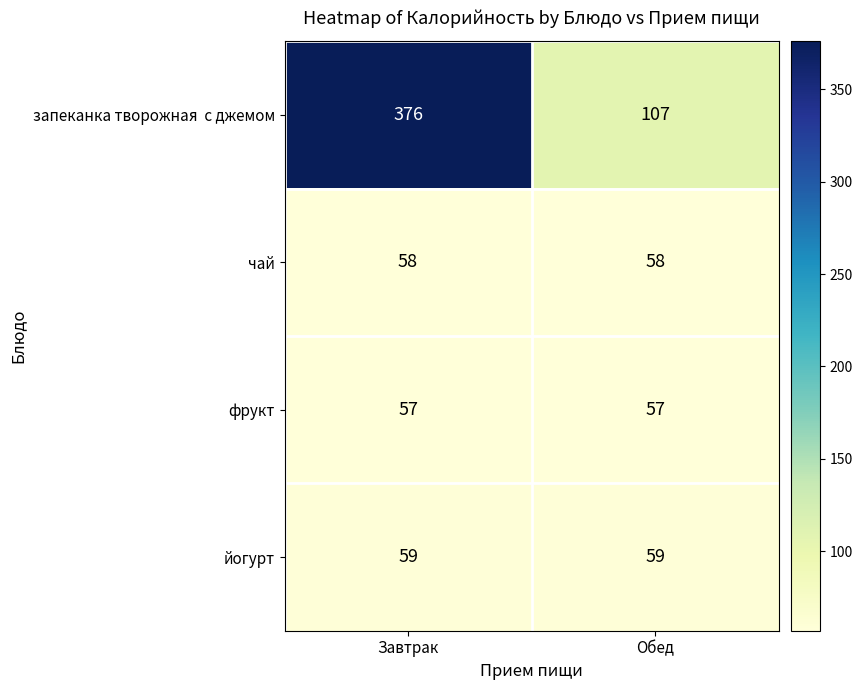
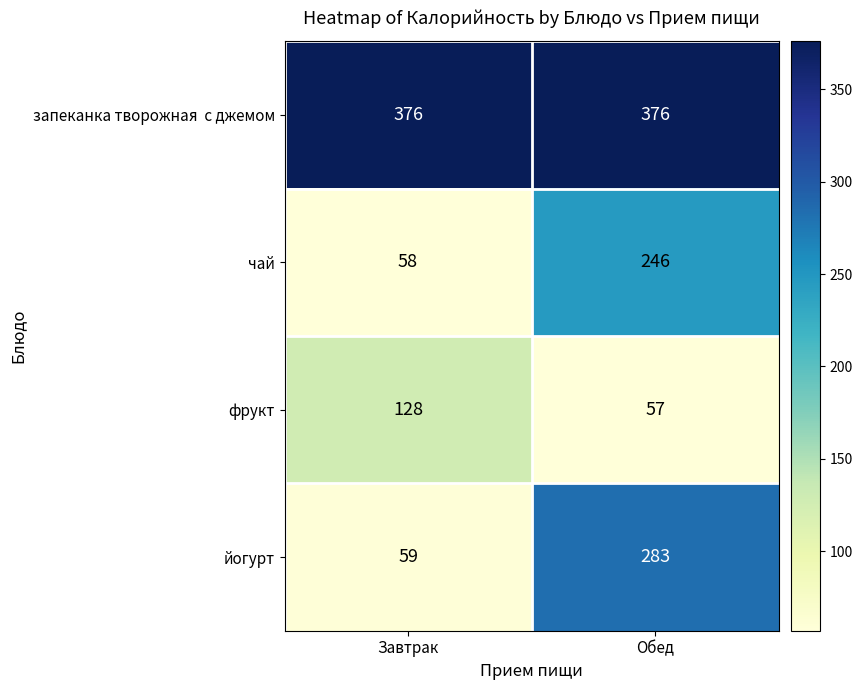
  {
    "запеканка творожная с джемом": {
      "Завтрак": 376,
-     "Обед": 107
+     "Обед": 376
    },
    "чай": {
      "Завтрак": 58,
-     "Обед": 58
+     "Обед": 246
    },
    "фрукт": {
-     "Завтрак": 57,
+     "Завтрак": 128,
      "Обед": 57
    },
    "йогурт": {
      "Завтрак": 59,
-     "Обед": 59
+     "Обед": 283
    }
  }
